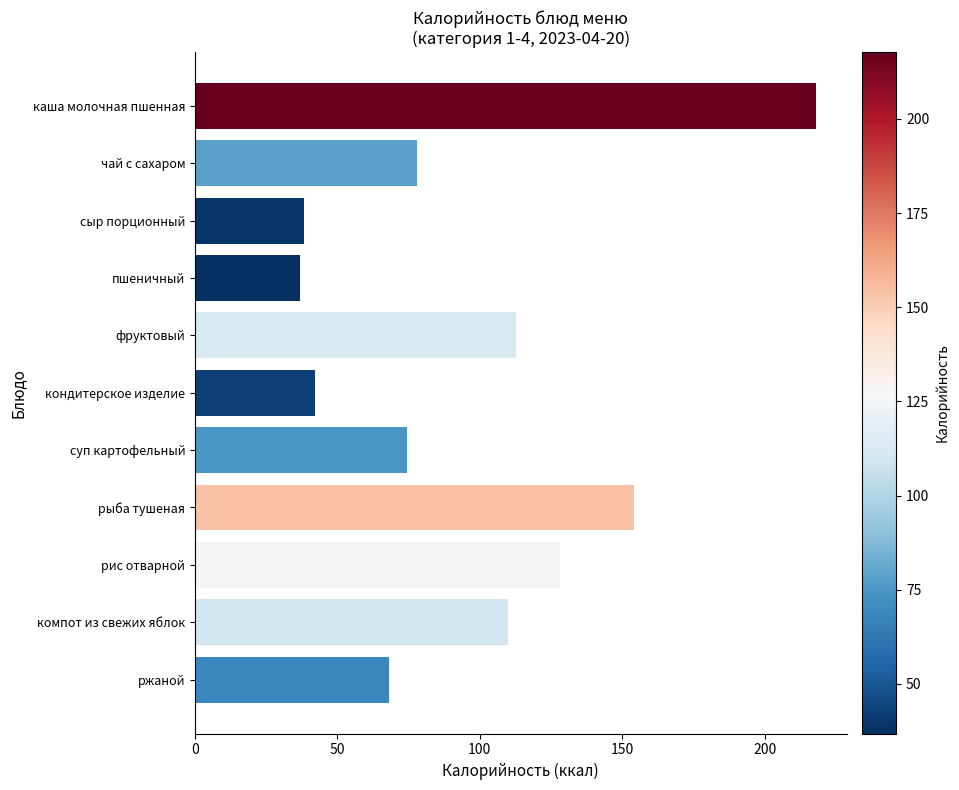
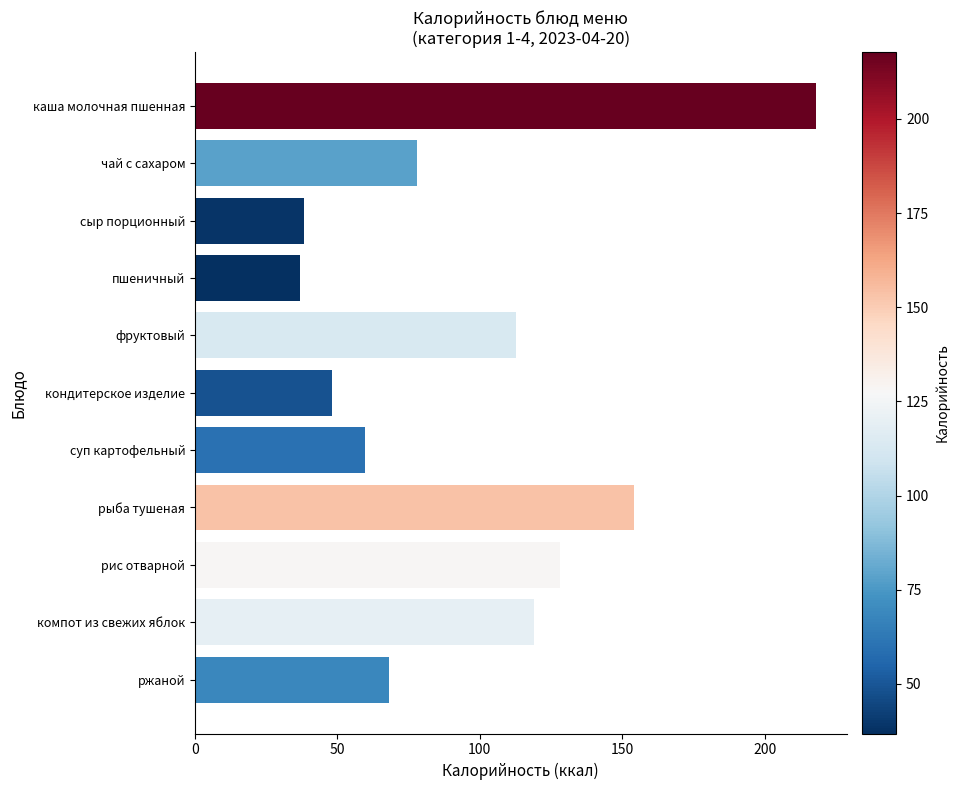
  {
    "каша молочная пшенная": 218,
    "чай с сахаром": 78,
    "сыр порционный": 38,
    "пшеничный": 37,
    "фруктовый": 113,
-   "кондитерское изделие": 42,
-   "суп картофельный": 74,
+   "кондитерское изделие": 48,
+   "суп картофельный": 60,
    "рыба тушеная": 154,
    "рис отварной": 128,
-   "компот из свежих яблок": 110,
+   "компот из свежих яблок": 119,
    "ржаной": 68
  }
